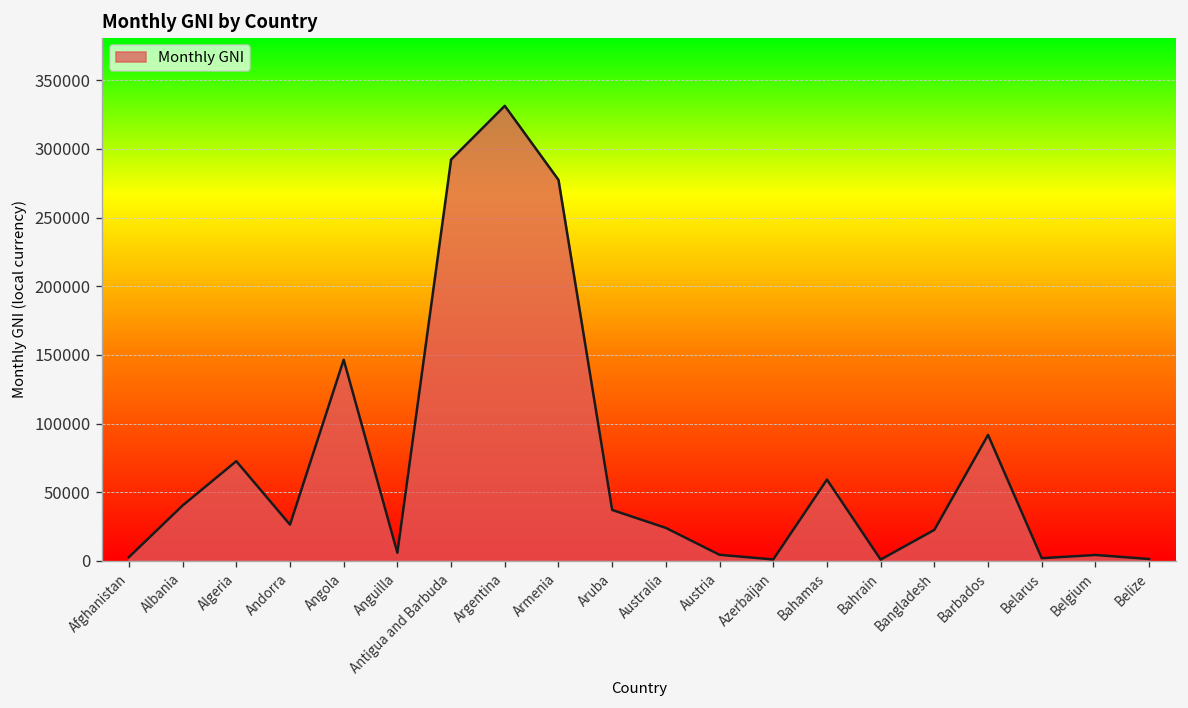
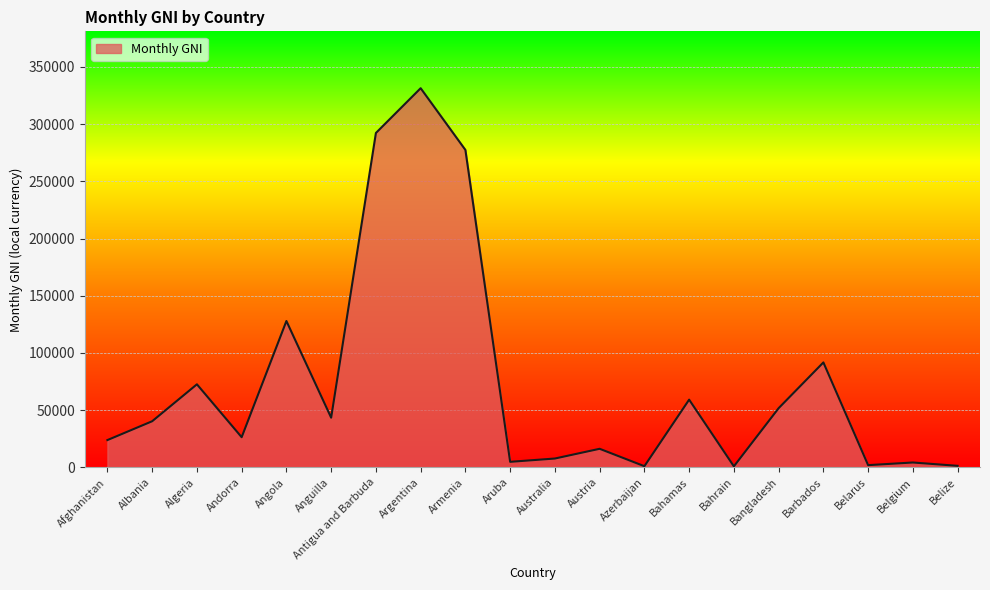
  {
-   "Afghanistan": 3000,
+   "Afghanistan": 24000,
    "Albania": 40000,
    "Algeria": 73000,
    "Andorra": 26000,
-   "Angola": 146000,
-   "Anguilla": 6000,
+   "Angola": 128000,
+   "Anguilla": 43000,
    "Antigua and Barbuda": 292000,
    "Argentina": 331000,
    "Armenia": 277000,
-   "Aruba": 37000,
-   "Australia": 24000,
-   "Austria": 4000,
+   "Aruba": 5000,
+   "Australia": 8000,
+   "Austria": 16000,
    "Azerbaijan": 1000,
    "Bahamas": 59000,
    "Bahrain": 1000,
-   "Bangladesh": 23000,
+   "Bangladesh": 52000,
    "Barbados": 92000,
    "Belarus": 2000,
    "Belgium": 4000,
    "Belize": 1000
  }
